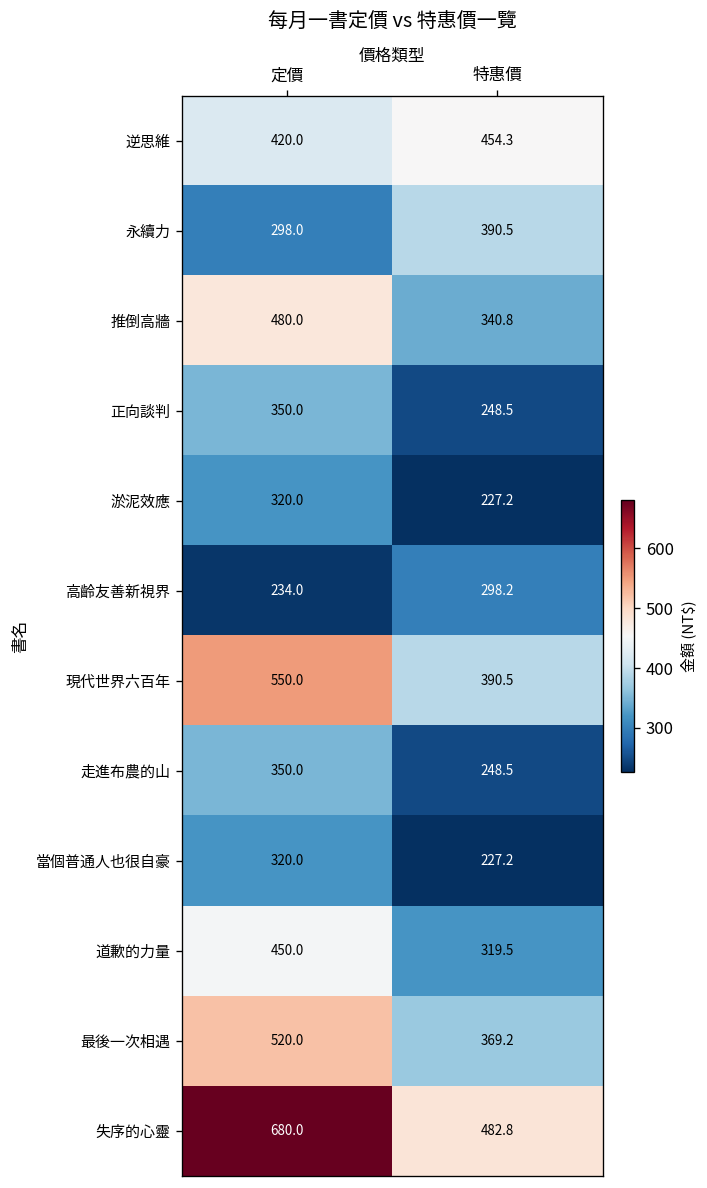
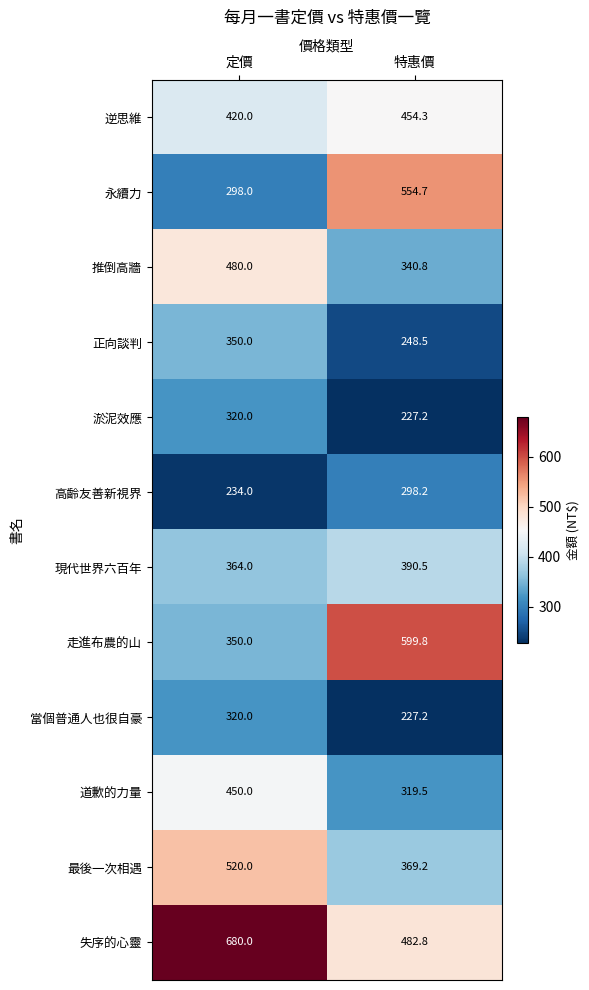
  {
    "逆思維": {
      "定價": 420.0,
      "特惠價": 454.3
    },
    "永續力": {
      "定價": 298.0,
-     "特惠價": 390.5
+     "特惠價": 554.7
    },
    "推倒高牆": {
      "定價": 480.0,
      "特惠價": 340.8
    },
    "正向談判": {
      "定價": 350.0,
      "特惠價": 248.5
    },
    "淤泥效應": {
      "定價": 320.0,
      "特惠價": 227.2
    },
    "高齡友善新視界": {
      "定價": 234.0,
      "特惠價": 298.2
    },
    "現代世界六百年": {
-     "定價": 550.0,
+     "定價": 364.0,
      "特惠價": 390.5
    },
    "走進布農的山": {
      "定價": 350.0,
-     "特惠價": 248.5
+     "特惠價": 599.8
    },
    "當個普通人也很自豪": {
      "定價": 320.0,
      "特惠價": 227.2
    },
    "道歉的力量": {
      "定價": 450.0,
      "特惠價": 319.5
    },
    "最後一次相遇": {
      "定價": 520.0,
      "特惠價": 369.2
    },
    "失序的心靈": {
      "定價": 680.0,
      "特惠價": 482.8
    }
  }
